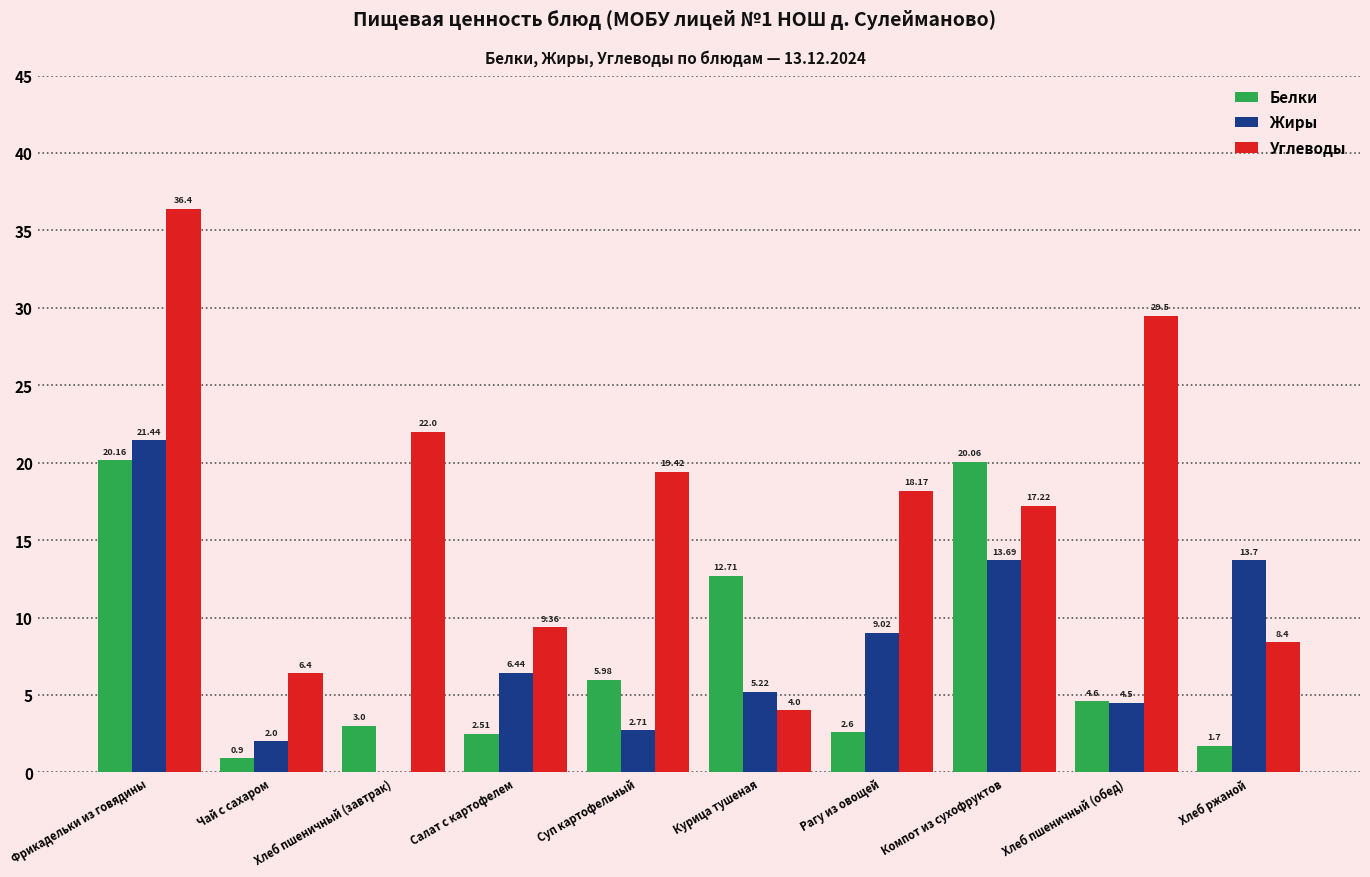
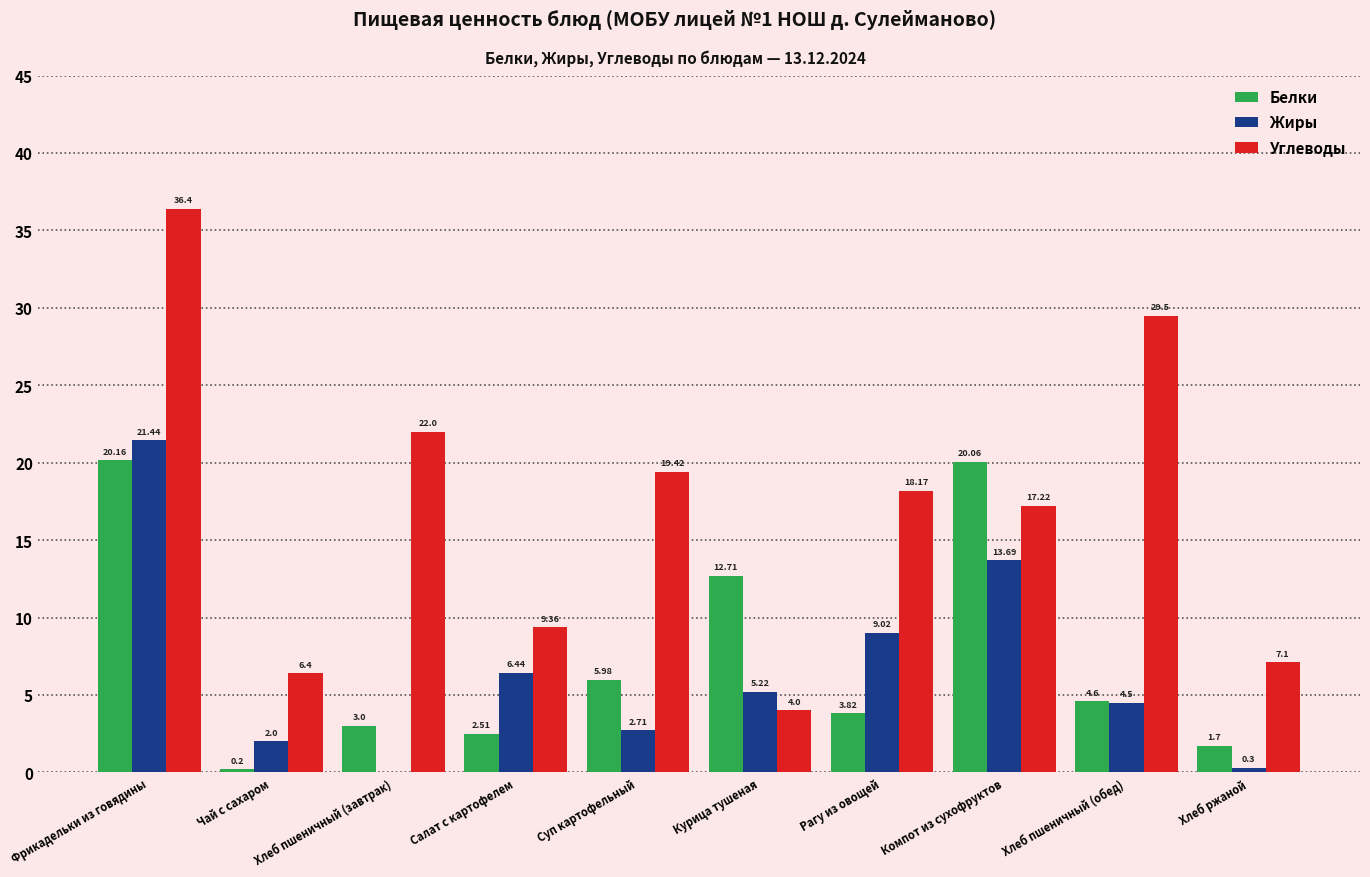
  {
    "Белки": {
      "Фрикадельки из говядины": 20.16,
-     "Чай с сахаром": 0.9,
+     "Чай с сахаром": 0.2,
      "Хлеб пшеничный (завтрак)": 3.0,
      "Салат с картофелем": 2.51,
      "Суп картофельный": 5.98,
      "Курица тушеная": 12.71,
-     "Рагу из овощей": 2.6,
+     "Рагу из овощей": 3.82,
      "Компот из сухофруктов": 20.06,
      "Хлеб пшеничный (обед)": 4.6,
      "Хлеб ржаной": 1.7
    },
    "Жиры": {
      "Фрикадельки из говядины": 21.44,
      "Чай с сахаром": 2.0,
      "Салат с картофелем": 6.44,
      "Суп картофельный": 2.71,
      "Курица тушеная": 5.22,
      "Рагу из овощей": 9.02,
      "Компот из сухофруктов": 13.69,
      "Хлеб пшеничный (обед)": 4.5,
-     "Хлеб ржаной": 13.7
+     "Хлеб ржаной": 0.3
    },
    "Углеводы": {
      "Фрикадельки из говядины": 36.4,
      "Чай с сахаром": 6.4,
      "Хлеб пшеничный (завтрак)": 22.0,
      "Салат с картофелем": 9.36,
      "Суп картофельный": 19.42,
      "Курица тушеная": 4.0,
      "Рагу из овощей": 18.17,
      "Компот из сухофруктов": 17.22,
      "Хлеб пшеничный (обед)": 29.5,
-     "Хлеб ржаной": 8.4
+     "Хлеб ржаной": 7.1
    }
  }
